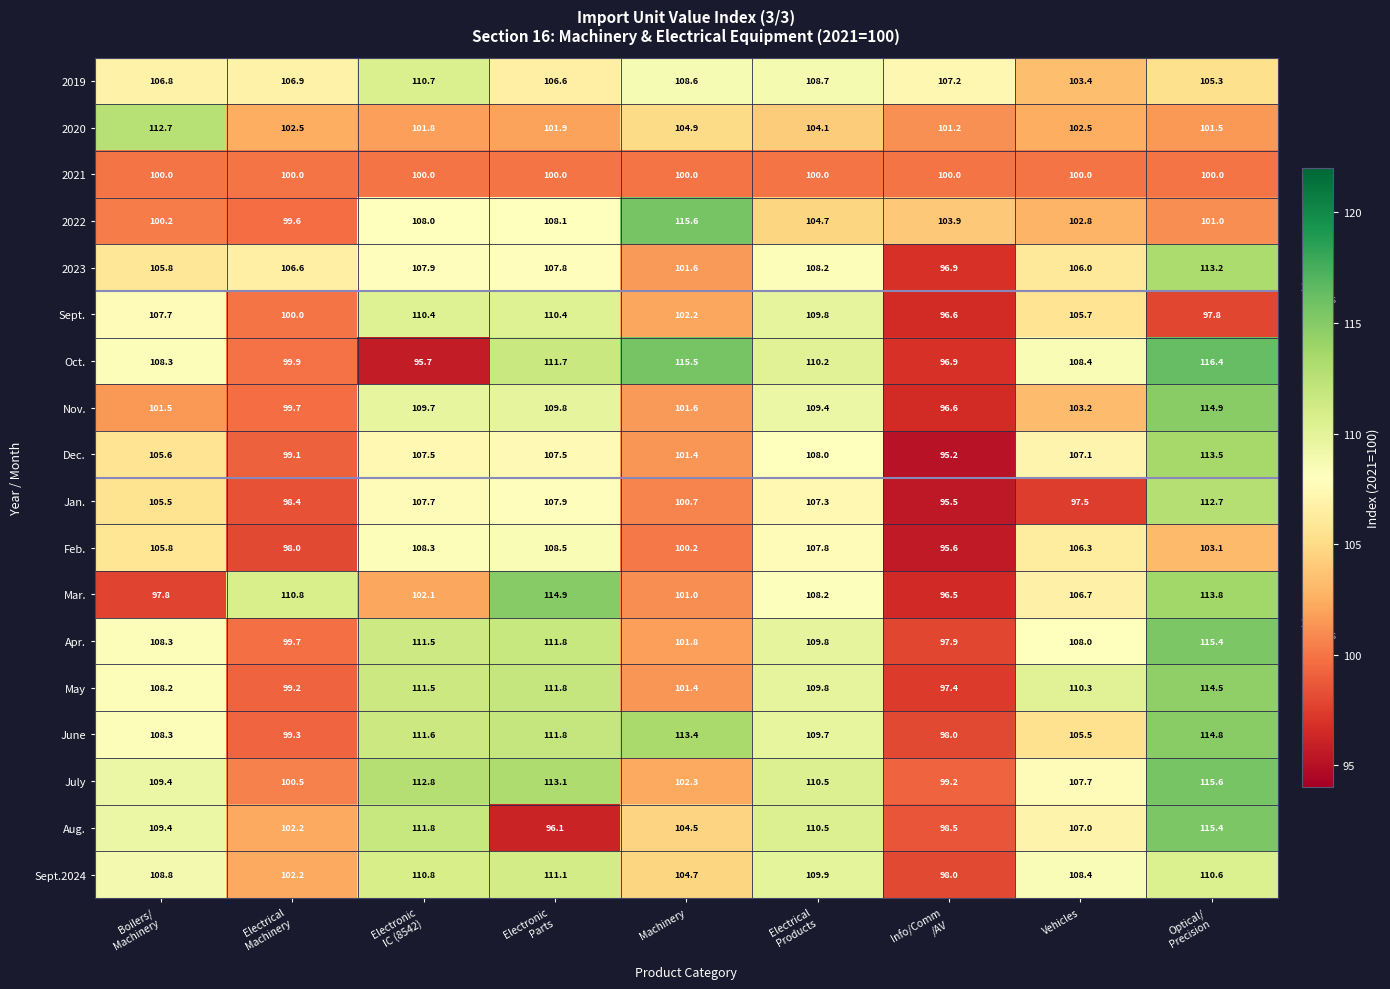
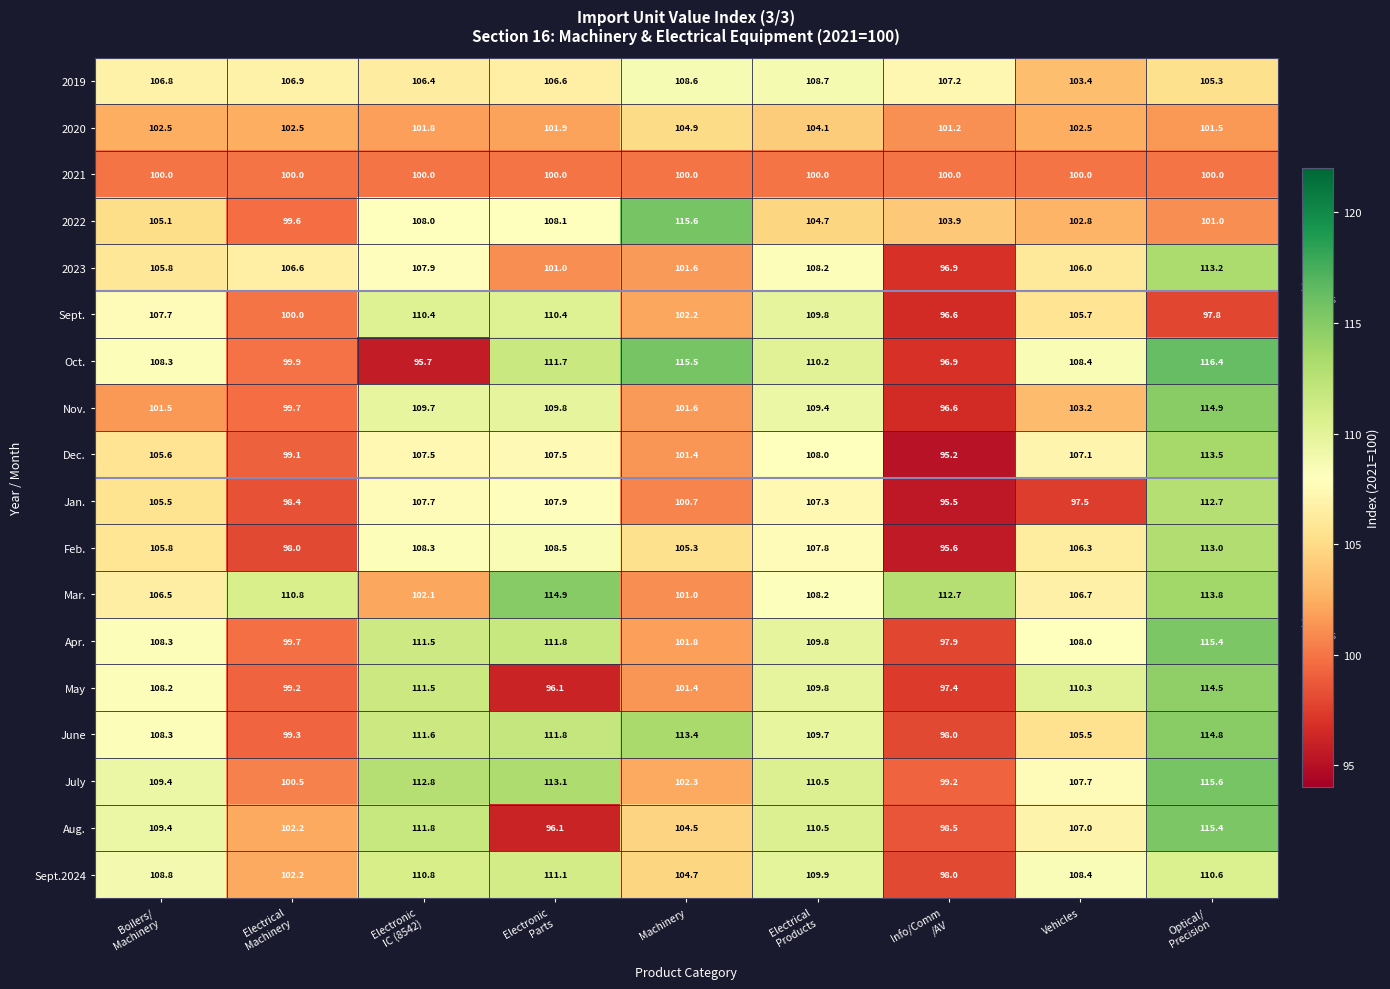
  {
    "2019": {
      "Boilers/ Machinery": 106.8,
      "Electrical Machinery": 106.9,
-     "Electronic IC (8542)": 110.7,
+     "Electronic IC (8542)": 106.4,
      "Electronic Parts": 106.6,
      "Machinery": 108.6,
      "Electrical Products": 108.7,
      "Info/Comm /AV": 107.2,
      "Vehicles": 103.4,
      "Optical/ Precision": 105.3
    },
    "2020": {
-     "Boilers/ Machinery": 112.7,
+     "Boilers/ Machinery": 102.5,
      "Electrical Machinery": 102.5,
      "Electronic IC (8542)": 101.8,
      "Electronic Parts": 101.9,
      "Machinery": 104.9,
      "Electrical Products": 104.1,
      "Info/Comm /AV": 101.2,
      "Vehicles": 102.5,
      "Optical/ Precision": 101.5
    },
    "2021": {
      "Boilers/ Machinery": 100.0,
      "Electrical Machinery": 100.0,
      "Electronic IC (8542)": 100.0,
      "Electronic Parts": 100.0,
      "Machinery": 100.0,
      "Electrical Products": 100.0,
      "Info/Comm /AV": 100.0,
      "Vehicles": 100.0,
      "Optical/ Precision": 100.0
    },
    "2022": {
-     "Boilers/ Machinery": 100.2,
+     "Boilers/ Machinery": 105.1,
      "Electrical Machinery": 99.6,
      "Electronic IC (8542)": 108.0,
      "Electronic Parts": 108.1,
      "Machinery": 115.6,
      "Electrical Products": 104.7,
      "Info/Comm /AV": 103.9,
      "Vehicles": 102.8,
      "Optical/ Precision": 101.0
    },
    "2023": {
      "Boilers/ Machinery": 105.8,
      "Electrical Machinery": 106.6,
      "Electronic IC (8542)": 107.9,
-     "Electronic Parts": 107.8,
+     "Electronic Parts": 101.0,
      "Machinery": 101.6,
      "Electrical Products": 108.2,
      "Info/Comm /AV": 96.9,
      "Vehicles": 106.0,
      "Optical/ Precision": 113.2
    },
    "Sept.": {
      "Boilers/ Machinery": 107.7,
      "Electrical Machinery": 100.0,
      "Electronic IC (8542)": 110.4,
      "Electronic Parts": 110.4,
      "Machinery": 102.2,
      "Electrical Products": 109.8,
      "Info/Comm /AV": 96.6,
      "Vehicles": 105.7,
      "Optical/ Precision": 97.8
    },
    "Oct.": {
      "Boilers/ Machinery": 108.3,
      "Electrical Machinery": 99.9,
      "Electronic IC (8542)": 95.7,
      "Electronic Parts": 111.7,
      "Machinery": 115.5,
      "Electrical Products": 110.2,
      "Info/Comm /AV": 96.9,
      "Vehicles": 108.4,
      "Optical/ Precision": 116.4
    },
    "Nov.": {
      "Boilers/ Machinery": 101.5,
      "Electrical Machinery": 99.7,
      "Electronic IC (8542)": 109.7,
      "Electronic Parts": 109.8,
      "Machinery": 101.6,
      "Electrical Products": 109.4,
      "Info/Comm /AV": 96.6,
      "Vehicles": 103.2,
      "Optical/ Precision": 114.9
    },
    "Dec.": {
      "Boilers/ Machinery": 105.6,
      "Electrical Machinery": 99.1,
      "Electronic IC (8542)": 107.5,
      "Electronic Parts": 107.5,
      "Machinery": 101.4,
      "Electrical Products": 108.0,
      "Info/Comm /AV": 95.2,
      "Vehicles": 107.1,
      "Optical/ Precision": 113.5
    },
    "Jan.": {
      "Boilers/ Machinery": 105.5,
      "Electrical Machinery": 98.4,
      "Electronic IC (8542)": 107.7,
      "Electronic Parts": 107.9,
      "Machinery": 100.7,
      "Electrical Products": 107.3,
      "Info/Comm /AV": 95.5,
      "Vehicles": 97.5,
      "Optical/ Precision": 112.7
    },
    "Feb.": {
      "Boilers/ Machinery": 105.8,
      "Electrical Machinery": 98.0,
      "Electronic IC (8542)": 108.3,
      "Electronic Parts": 108.5,
-     "Machinery": 100.2,
+     "Machinery": 105.3,
      "Electrical Products": 107.8,
      "Info/Comm /AV": 95.6,
      "Vehicles": 106.3,
-     "Optical/ Precision": 103.1
+     "Optical/ Precision": 113.0
    },
    "Mar.": {
-     "Boilers/ Machinery": 97.8,
+     "Boilers/ Machinery": 106.5,
      "Electrical Machinery": 110.8,
      "Electronic IC (8542)": 102.1,
      "Electronic Parts": 114.9,
      "Machinery": 101.0,
      "Electrical Products": 108.2,
-     "Info/Comm /AV": 96.5,
+     "Info/Comm /AV": 112.7,
      "Vehicles": 106.7,
      "Optical/ Precision": 113.8
    },
    "Apr.": {
      "Boilers/ Machinery": 108.3,
      "Electrical Machinery": 99.7,
      "Electronic IC (8542)": 111.5,
      "Electronic Parts": 111.8,
      "Machinery": 101.8,
      "Electrical Products": 109.8,
      "Info/Comm /AV": 97.9,
      "Vehicles": 108.0,
      "Optical/ Precision": 115.4
    },
    "May": {
      "Boilers/ Machinery": 108.2,
      "Electrical Machinery": 99.2,
      "Electronic IC (8542)": 111.5,
-     "Electronic Parts": 111.8,
+     "Electronic Parts": 96.1,
      "Machinery": 101.4,
      "Electrical Products": 109.8,
      "Info/Comm /AV": 97.4,
      "Vehicles": 110.3,
      "Optical/ Precision": 114.5
    },
    "June": {
      "Boilers/ Machinery": 108.3,
      "Electrical Machinery": 99.3,
      "Electronic IC (8542)": 111.6,
      "Electronic Parts": 111.8,
      "Machinery": 113.4,
      "Electrical Products": 109.7,
      "Info/Comm /AV": 98.0,
      "Vehicles": 105.5,
      "Optical/ Precision": 114.8
    },
    "July": {
      "Boilers/ Machinery": 109.4,
      "Electrical Machinery": 100.5,
      "Electronic IC (8542)": 112.8,
      "Electronic Parts": 113.1,
      "Machinery": 102.3,
      "Electrical Products": 110.5,
      "Info/Comm /AV": 99.2,
      "Vehicles": 107.7,
      "Optical/ Precision": 115.6
    },
    "Aug.": {
      "Boilers/ Machinery": 109.4,
      "Electrical Machinery": 102.2,
      "Electronic IC (8542)": 111.8,
      "Electronic Parts": 96.1,
      "Machinery": 104.5,
      "Electrical Products": 110.5,
      "Info/Comm /AV": 98.5,
      "Vehicles": 107.0,
      "Optical/ Precision": 115.4
    },
    "Sept.2024": {
      "Boilers/ Machinery": 108.8,
      "Electrical Machinery": 102.2,
      "Electronic IC (8542)": 110.8,
      "Electronic Parts": 111.1,
      "Machinery": 104.7,
      "Electrical Products": 109.9,
      "Info/Comm /AV": 98.0,
      "Vehicles": 108.4,
      "Optical/ Precision": 110.6
    }
  }
